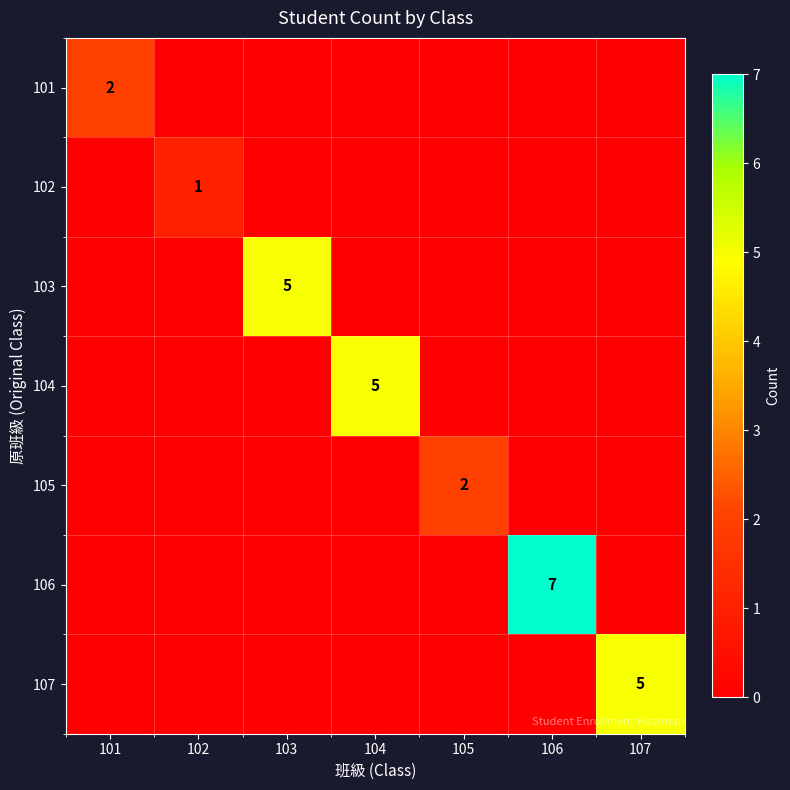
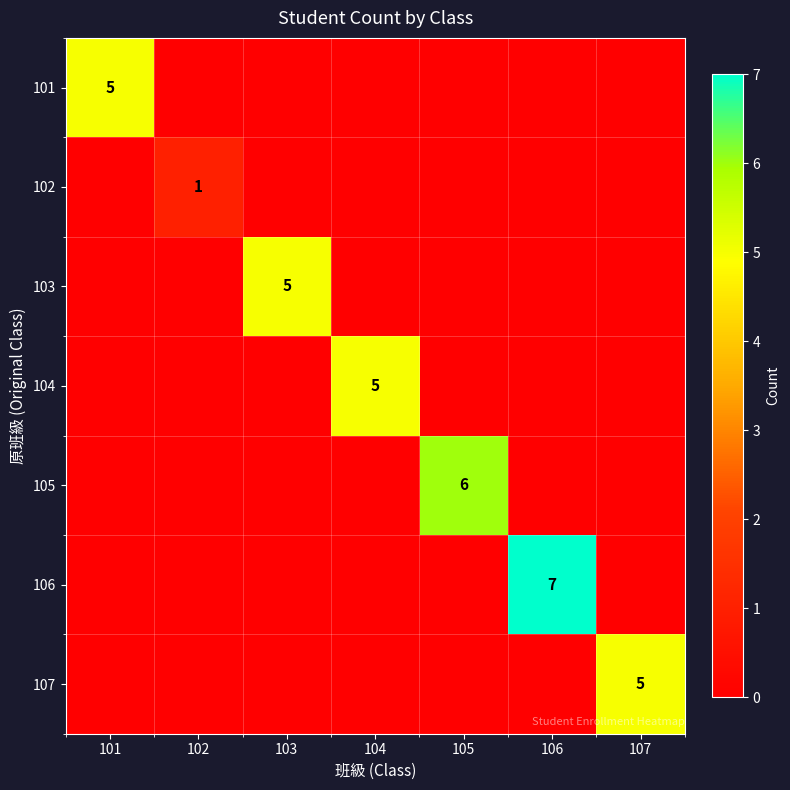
  {
    "101": {
-     "101": 2
+     "101": 5
    },
    "102": {
      "102": 1
    },
    "103": {
      "103": 5
    },
    "104": {
      "104": 5
    },
    "105": {
-     "105": 2
+     "105": 6
    },
    "106": {
      "106": 7
    }
  }
